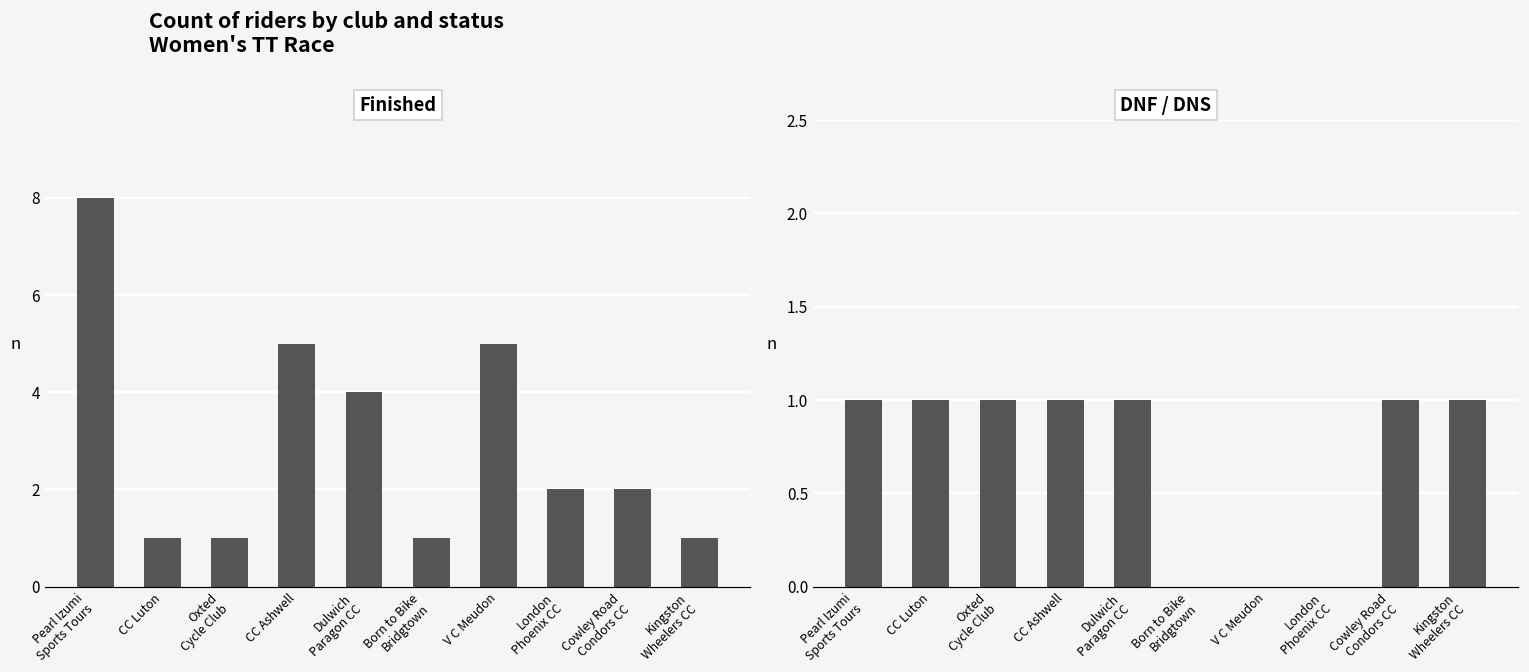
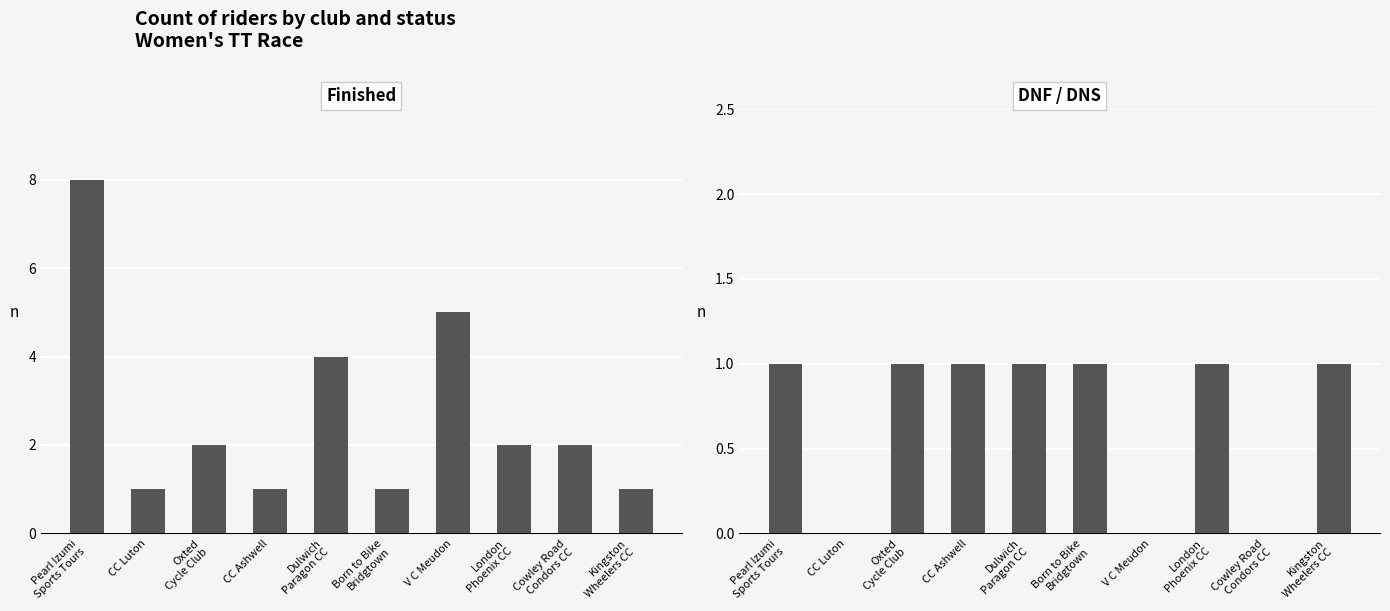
  {
    "Finished": {
      "Pearl Izumi Sports Tours": 8,
      "CC Luton": 1,
-     "Oxted Cycle Club": 1,
-     "CC Ashwell": 5,
+     "Oxted Cycle Club": 2,
+     "CC Ashwell": 1,
      "Dulwich Paragon CC": 4,
      "Born to Bike Bridgtown": 1,
      "V C Meudon": 5,
      "London Phoenix CC": 2,
      "Cowley Road Condors CC": 2,
      "Kingston Wheelers CC": 1
    },
    "DNF / DNS": {
      "Pearl Izumi Sports Tours": 1,
-     "CC Luton": 1,
+     "CC Luton": 0,
      "Oxted Cycle Club": 1,
      "CC Ashwell": 1,
      "Dulwich Paragon CC": 1,
-     "Born to Bike Bridgtown": 0,
+     "Born to Bike Bridgtown": 1,
      "V C Meudon": 0,
-     "London Phoenix CC": 0,
-     "Cowley Road Condors CC": 1,
+     "London Phoenix CC": 1,
+     "Cowley Road Condors CC": 0,
      "Kingston Wheelers CC": 1
    }
  }
